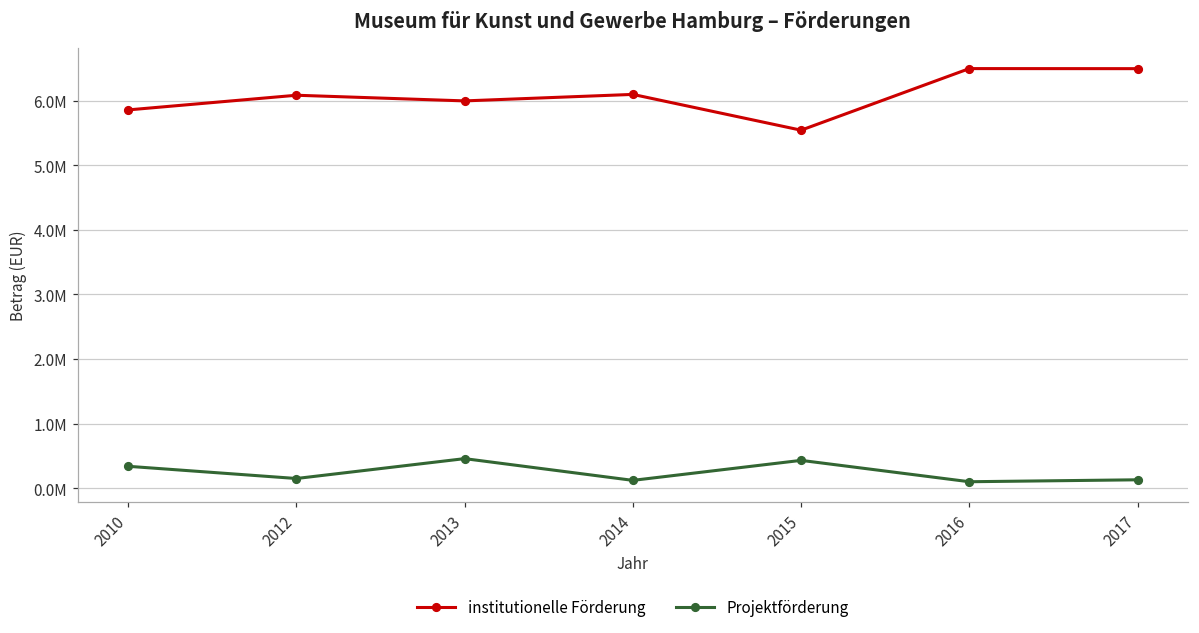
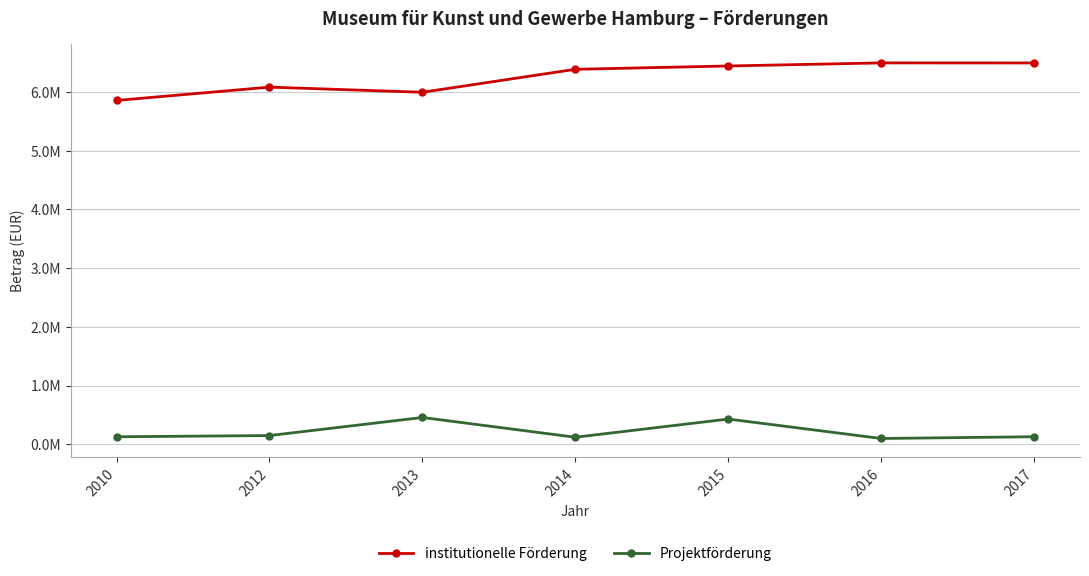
  {
    "institutionelle Förderung": {
      "2010": 5900000,
      "2012": 6100000,
      "2013": 6000000,
-     "2014": 6100000,
-     "2015": 5500000,
+     "2014": 6400000,
+     "2015": 6400000,
      "2016": 6500000,
      "2017": 6500000
    },
    "Projektförderung": {
-     "2010": 300000,
+     "2010": 100000,
      "2012": 200000,
      "2013": 500000,
      "2014": 100000,
      "2015": 400000,
      "2016": 100000,
      "2017": 100000
    }
  }
